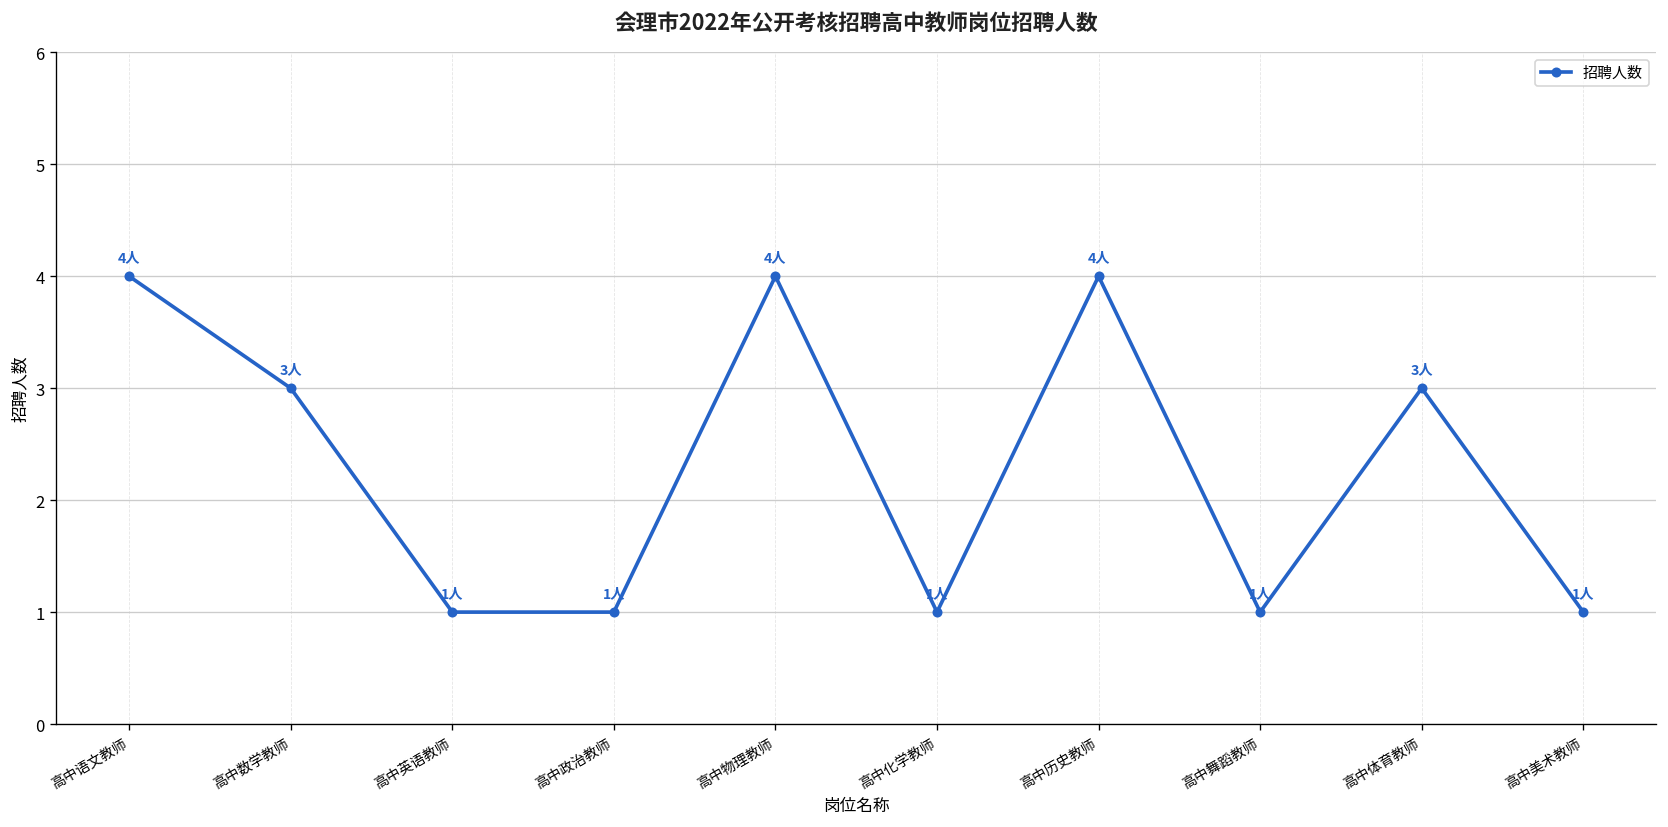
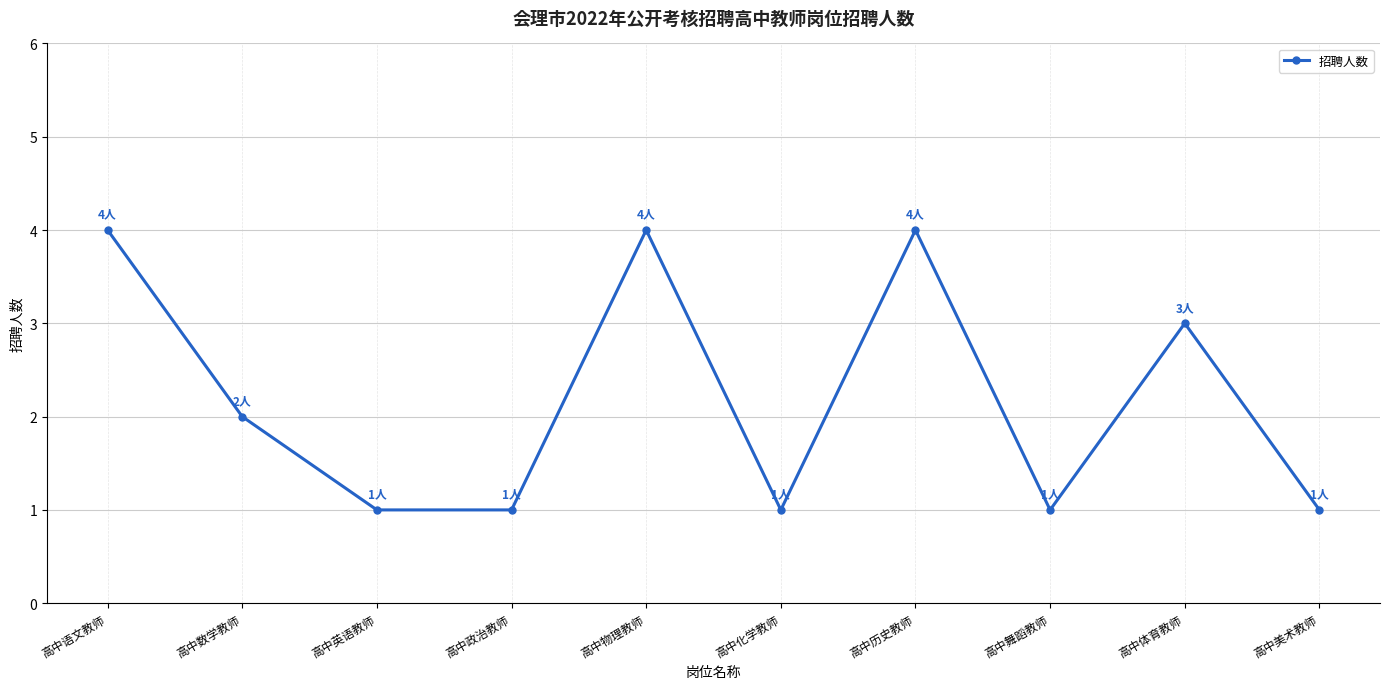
  {
    "高中语文教师": "4人",
-   "高中数学教师": "3人",
+   "高中数学教师": "2人",
    "高中英语教师": "1人",
    "高中政治教师": "1人",
    "高中物理教师": "4人",
    "高中化学教师": "1人",
    "高中历史教师": "4人",
    "高中舞蹈教师": "1人",
    "高中体育教师": "3人",
    "高中美术教师": "1人"
  }
